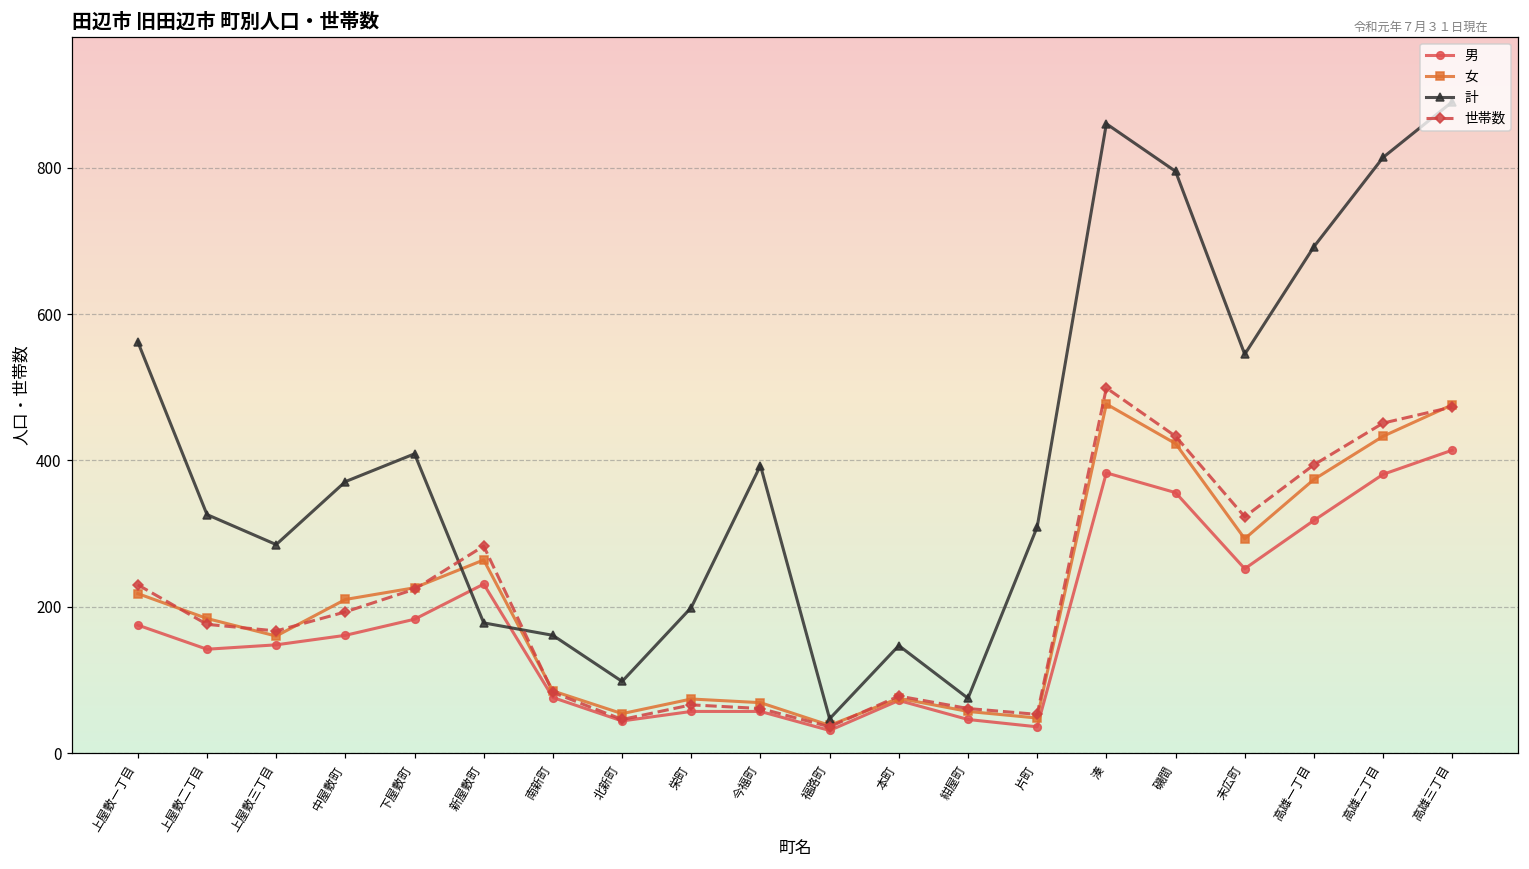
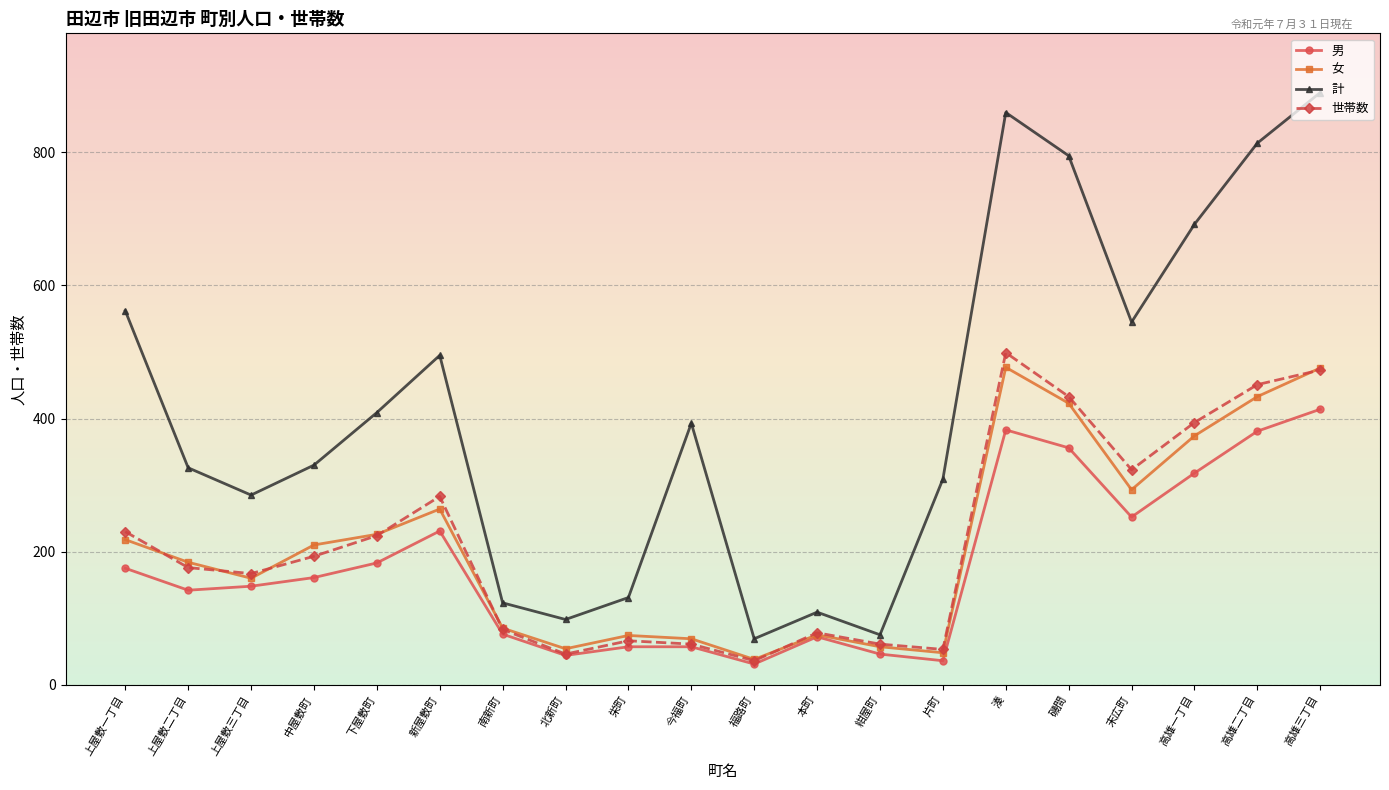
  {
    "計": {
      "上屋敷一丁目": 560,
      "上屋敷二丁目": 330,
      "上屋敷三丁目": 290,
-     "中屋敷町": 370,
+     "中屋敷町": 330,
      "下屋敷町": 410,
-     "新屋敷町": 180,
-     "南新町": 160,
+     "新屋敷町": 500,
+     "南新町": 120,
      "北新町": 100,
-     "栄町": 200,
+     "栄町": 130,
      "今福町": 390,
-     "福路町": 50,
-     "本町": 150,
+     "福路町": 70,
+     "本町": 110,
      "紺屋町": 80,
      "片町": 310,
      "湊": 860,
      "磯間": 800,
      "末広町": 550,
      "高雄一丁目": 690,
      "高雄二丁目": 810
    }
  }
